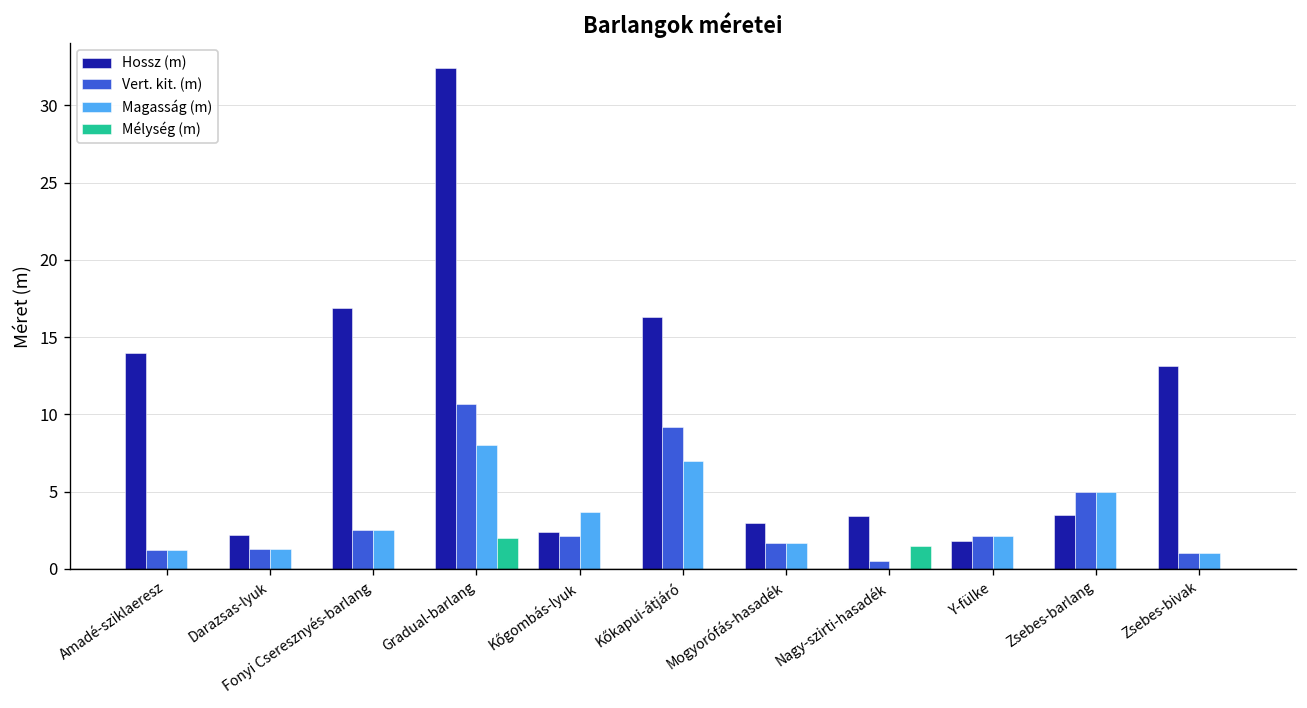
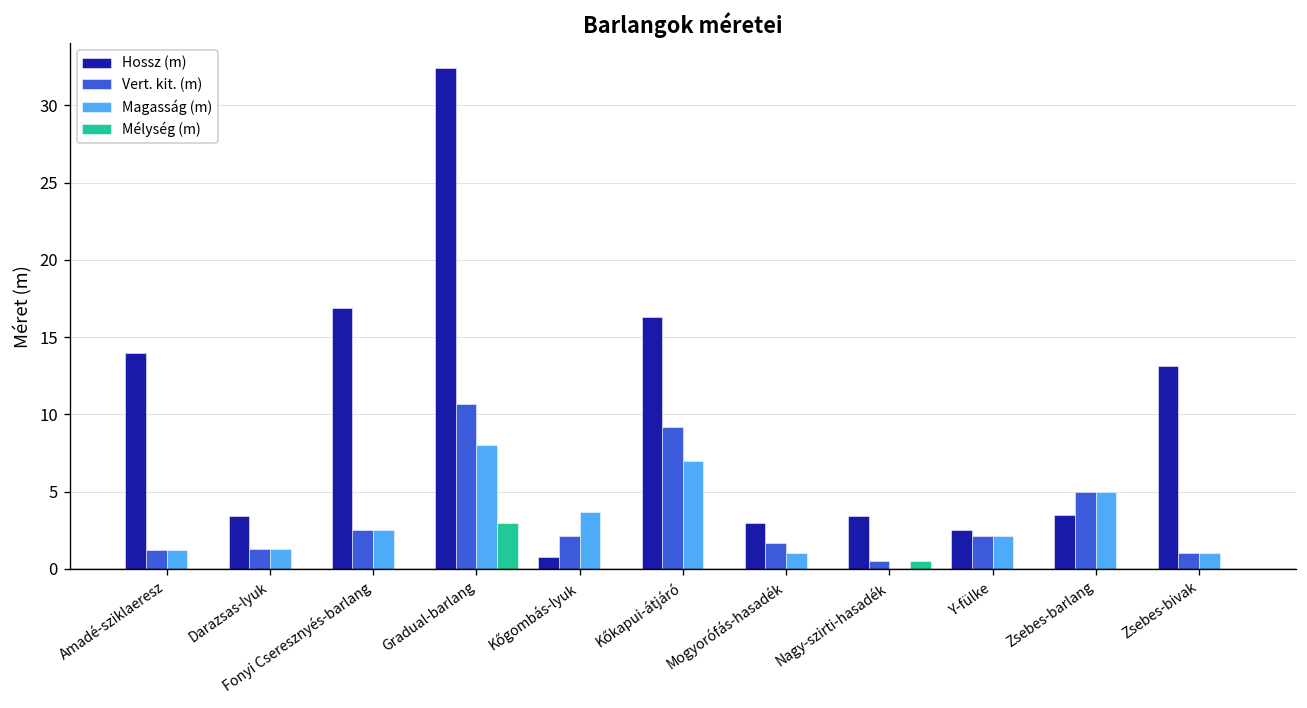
  {
    "Hossz (m)": {
      "Amadé-sziklaeresz": 14.0,
-     "Darazsas-lyuk": 2.2,
+     "Darazsas-lyuk": 3.4,
      "Fonyi Cseresznyés-barlang": 16.9,
      "Gradual-barlang": 32.4,
-     "Kőgombás-lyuk": 2.4,
+     "Kőgombás-lyuk": 0.8,
      "Kőkapui-átjáró": 16.3,
      "Mogyorófás-hasadék": 3.0,
      "Nagy-szirti-hasadék": 3.4,
-     "Y-fülke": 1.8,
+     "Y-fülke": 2.5,
      "Zsebes-barlang": 3.5,
      "Zsebes-bivak": 13.1
    },
    "Vert. kit. (m)": {
      "Amadé-sziklaeresz": 1.2,
      "Darazsas-lyuk": 1.3,
      "Fonyi Cseresznyés-barlang": 2.5,
      "Gradual-barlang": 10.7,
      "Kőgombás-lyuk": 2.1,
      "Kőkapui-átjáró": 9.2,
      "Mogyorófás-hasadék": 1.7,
      "Nagy-szirti-hasadék": 0.5,
      "Y-fülke": 2.1,
      "Zsebes-barlang": 5.0,
      "Zsebes-bivak": 1.0
    },
    "Magasság (m)": {
      "Amadé-sziklaeresz": 1.2,
      "Darazsas-lyuk": 1.3,
      "Fonyi Cseresznyés-barlang": 2.5,
      "Gradual-barlang": 8.0,
      "Kőgombás-lyuk": 3.7,
      "Kőkapui-átjáró": 7.0,
-     "Mogyorófás-hasadék": 1.7,
+     "Mogyorófás-hasadék": 1.0,
      "Nagy-szirti-hasadék": 0.0,
      "Y-fülke": 2.1,
      "Zsebes-barlang": 5.0,
      "Zsebes-bivak": 1.0
    },
    "Mélység (m)": {
      "Amadé-sziklaeresz": 0.0,
      "Darazsas-lyuk": 0.0,
      "Fonyi Cseresznyés-barlang": 0.0,
-     "Gradual-barlang": 2,
+     "Gradual-barlang": 3,
      "Kőgombás-lyuk": 0.0,
      "Kőkapui-átjáró": 0.0,
      "Mogyorófás-hasadék": 0.0,
-     "Nagy-szirti-hasadék": 1.5,
+     "Nagy-szirti-hasadék": 0.5,
      "Y-fülke": 0.0,
      "Zsebes-barlang": 0.0,
      "Zsebes-bivak": 0.0
    }
  }
